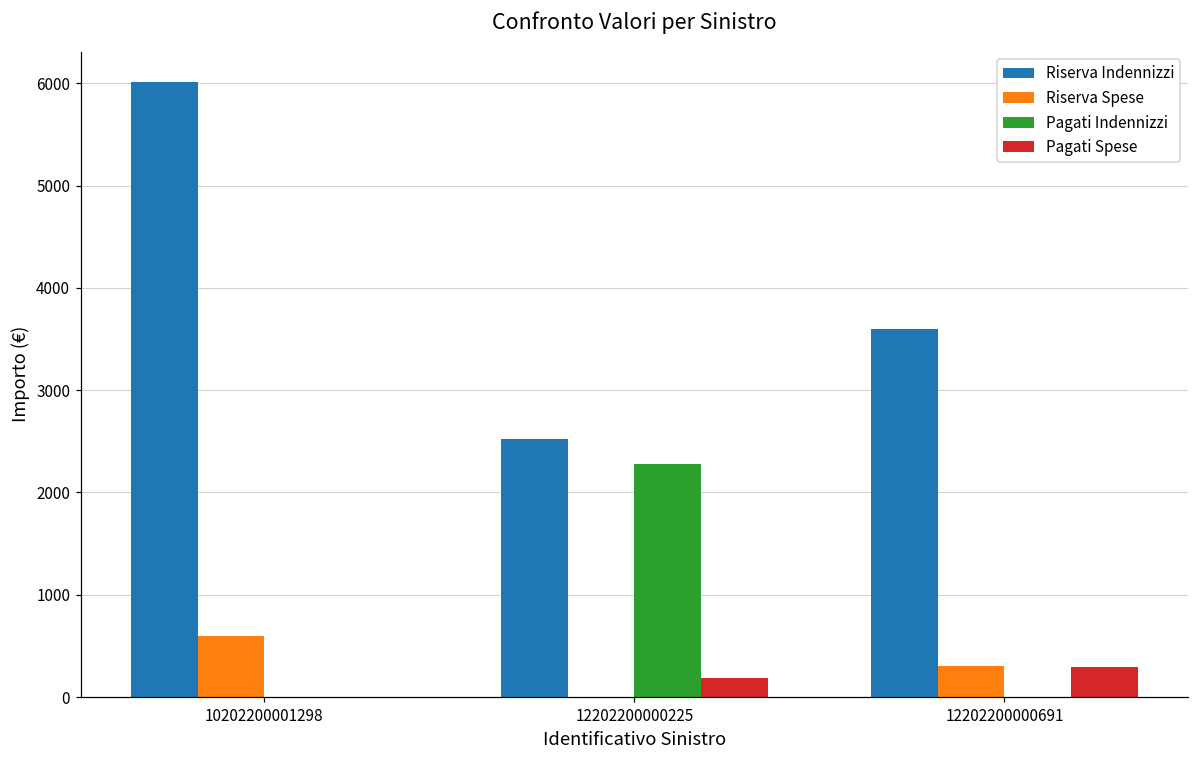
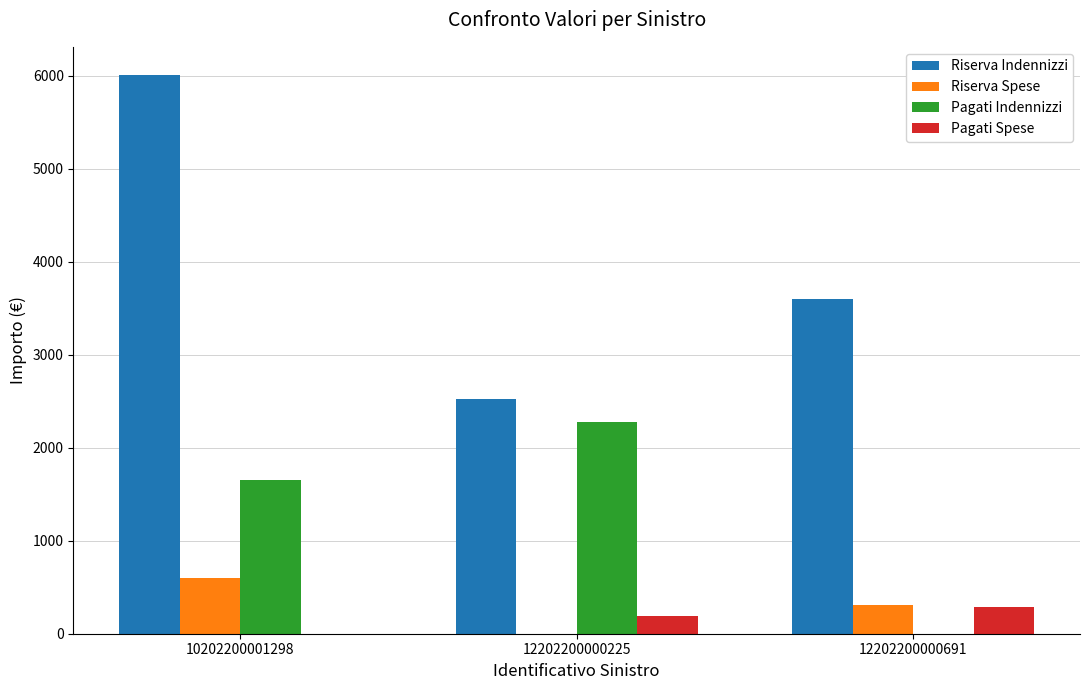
  {
    "Riserva Indennizzi": {
      "10202200001298": 6000,
      "12202200000225": 2500,
      "12202200000691": 3600
    },
    "Riserva Spese": {
      "10202200001298": 600,
      "12202200000225": 0,
      "12202200000691": 300
    },
    "Pagati Indennizzi": {
-     "10202200001298": 0,
+     "10202200001298": 1700,
      "12202200000225": 2300,
      "12202200000691": 0
    },
    "Pagati Spese": {
      "10202200001298": 0,
      "12202200000225": 200,
      "12202200000691": 300
    }
  }
